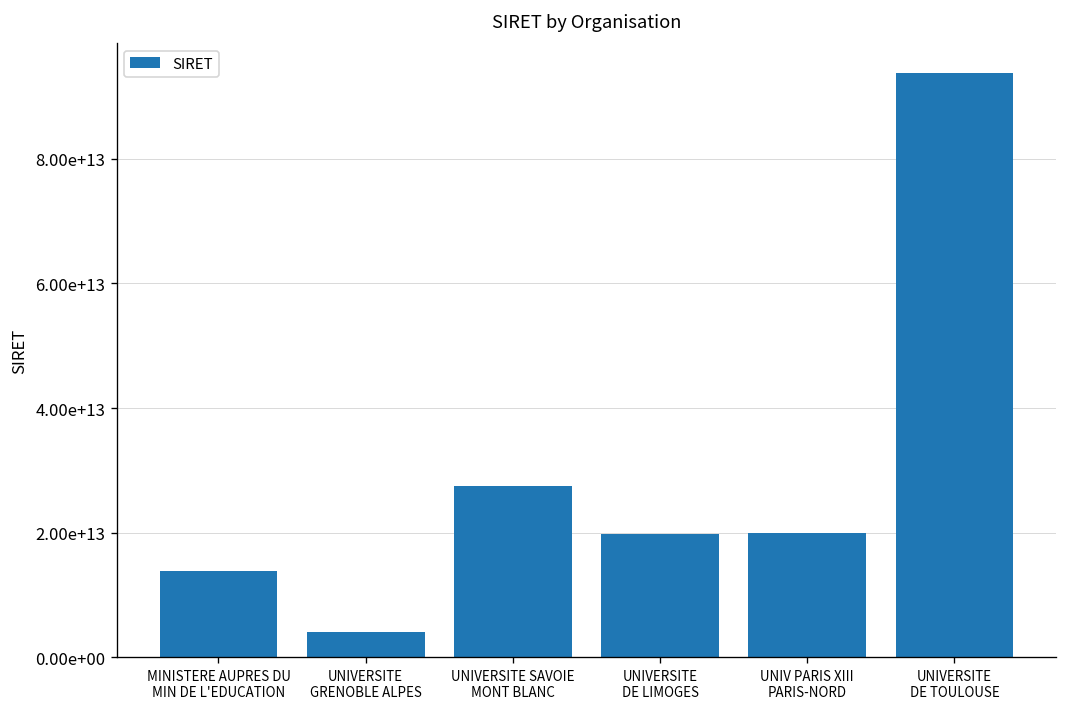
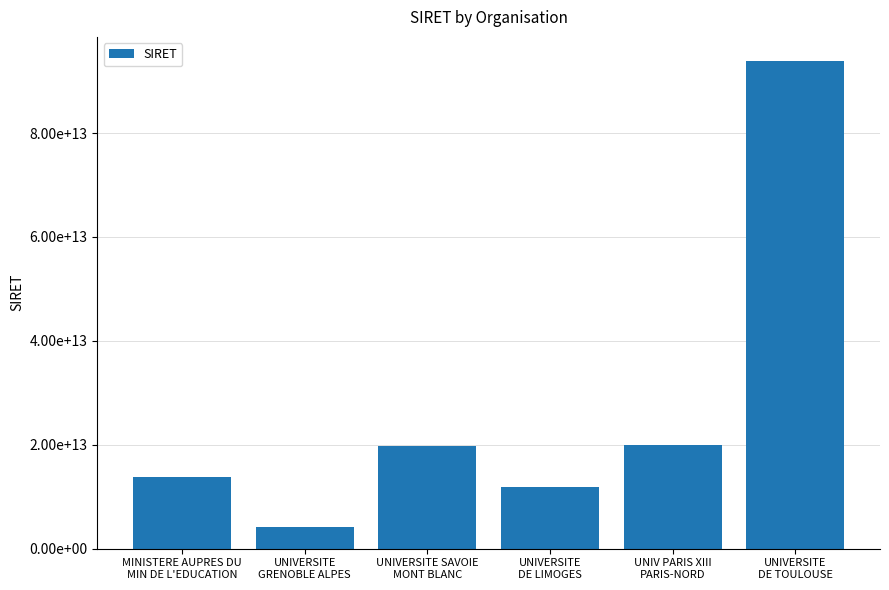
  {
    "MINISTERE AUPRES DU MIN DE L'EDUCATION": 14000000000000,
    "UNIVERSITE GRENOBLE ALPES": 4000000000000,
-   "UNIVERSITE SAVOIE MONT BLANC": 27000000000000,
-   "UNIVERSITE DE LIMOGES": 20000000000000,
+   "UNIVERSITE SAVOIE MONT BLANC": 20000000000000,
+   "UNIVERSITE DE LIMOGES": 12000000000000,
    "UNIV PARIS XIII PARIS-NORD": 20000000000000,
    "UNIVERSITE DE TOULOUSE": 94000000000000
  }
